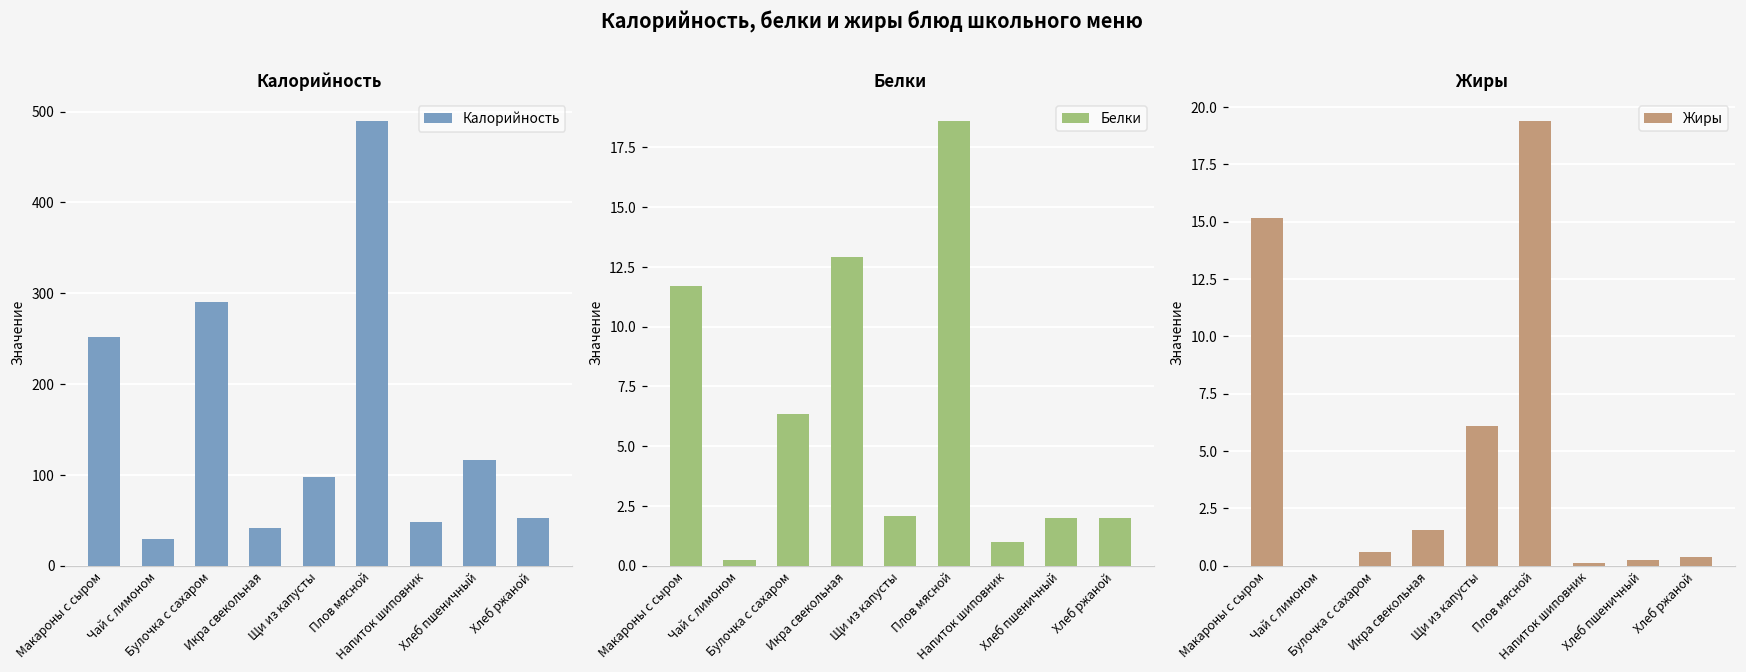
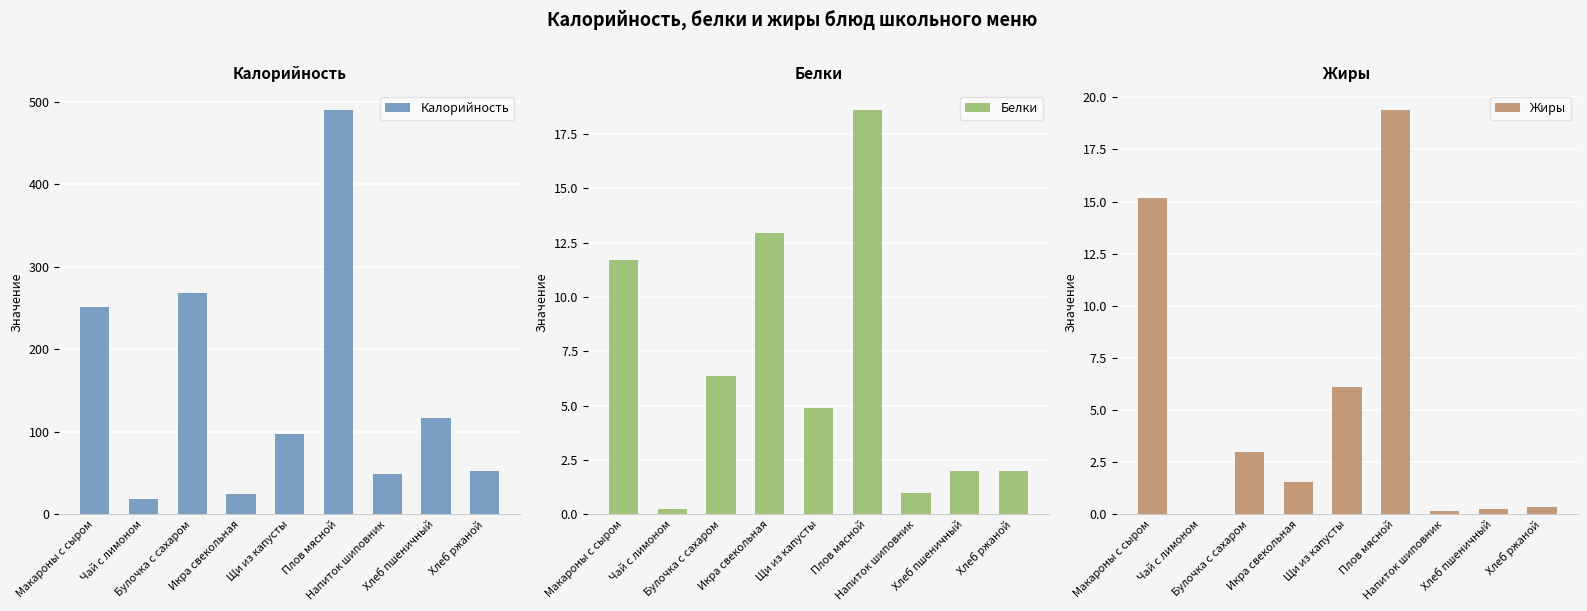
  {
    "Калорийность": {
      "Макароны с сыром": 250,
-     "Чай с лимоном": 30,
-     "Булочка с сахаром": 290,
-     "Икра свекольная": 40,
+     "Чай с лимоном": 20,
+     "Булочка с сахаром": 270,
+     "Икра свекольная": 20,
      "Щи из капусты": 100,
      "Плов мясной": 490,
      "Напиток шиповник": 50,
      "Хлеб пшеничный": 120,
      "Хлеб ржаной": 50
    },
    "Белки": {
      "Макароны с сыром": 11.7,
      "Чай с лимоном": 0.2,
      "Булочка с сахаром": 6.4,
      "Икра свекольная": 12.9,
-     "Щи из капусты": 2.1,
+     "Щи из капусты": 4.9,
      "Плов мясной": 18.6,
      "Напиток шиповник": 1.0,
      "Хлеб пшеничный": 2.0,
      "Хлеб ржаной": 2.0
    },
    "Жиры": {
      "Макароны с сыром": 15.2,
      "Чай с лимоном": 0.0,
-     "Булочка с сахаром": 0.6,
+     "Булочка с сахаром": 3.0,
      "Икра свекольная": 1.6,
      "Щи из капусты": 6.1,
      "Плов мясной": 19.4,
      "Напиток шиповник": 0.1,
      "Хлеб пшеничный": 0.3,
      "Хлеб ржаной": 0.4
    }
  }
